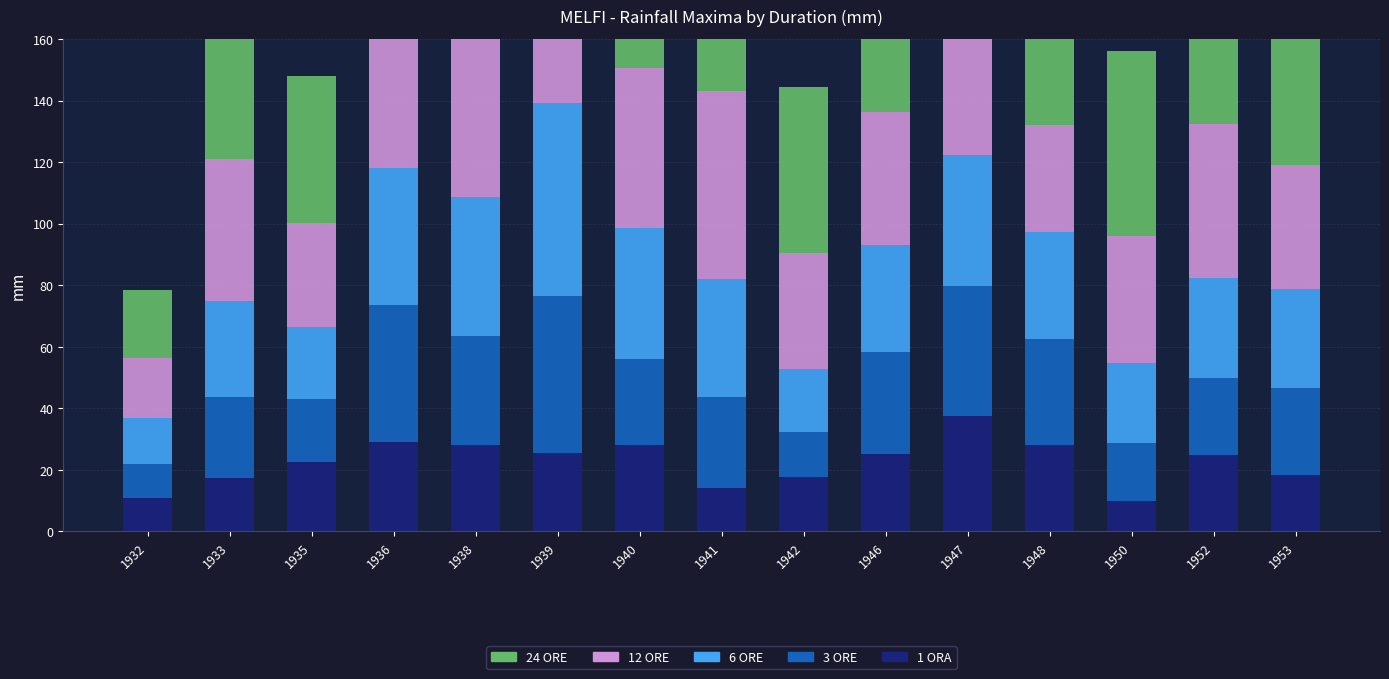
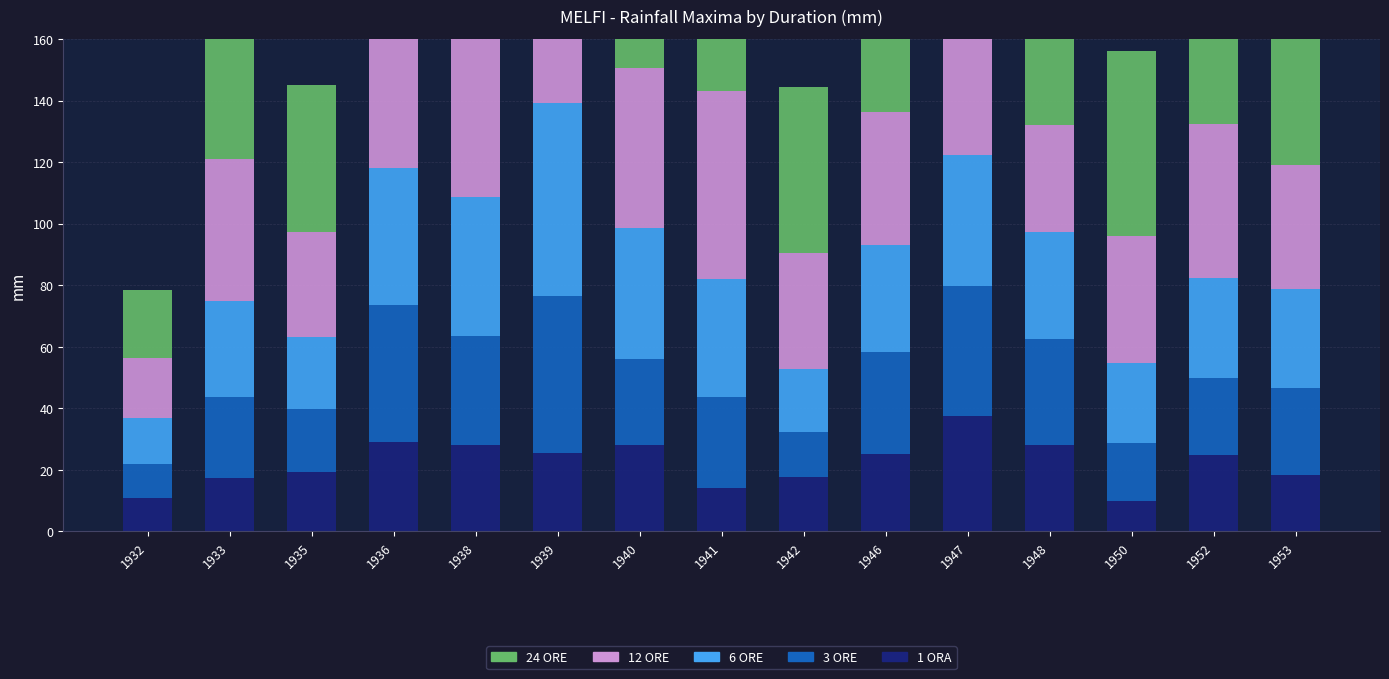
  {
    "1 ORA": {
      "1932": 11,
      "1933": 17,
-     "1935": 23,
+     "1935": 19,
      "1936": 29,
      "1938": 28,
      "1939": 25,
      "1940": 28,
      "1941": 14,
      "1942": 18,
      "1946": 25,
      "1947": 37,
      "1948": 28,
      "1950": 10,
      "1952": 25,
      "1953": 18
    },
    "3 ORE": {
      "1932": 11,
      "1933": 26,
      "1935": 20,
      "1936": 45,
      "1938": 35,
      "1939": 51,
      "1940": 28,
      "1941": 30,
      "1942": 15,
      "1946": 33,
      "1947": 42,
      "1948": 35,
      "1950": 19,
      "1952": 25,
      "1953": 28
    },
    "6 ORE": {
      "1932": 15,
      "1933": 31,
      "1935": 23,
      "1936": 45,
      "1938": 45,
      "1939": 63,
      "1940": 43,
      "1941": 38,
      "1942": 21,
      "1946": 35,
      "1947": 43,
      "1948": 35,
      "1950": 26,
      "1952": 33,
      "1953": 32
    },
    "12 ORE": {
      "1932": 19,
      "1933": 46,
      "1935": 34,
      "1940": 52,
      "1941": 61,
      "1942": 38,
      "1946": 43,
      "1948": 35,
      "1950": 41,
      "1952": 50,
      "1953": 40
    },
    "24 ORE": {
      "1932": 22,
      "1935": 48,
      "1942": 54,
      "1950": 60
    }
  }
